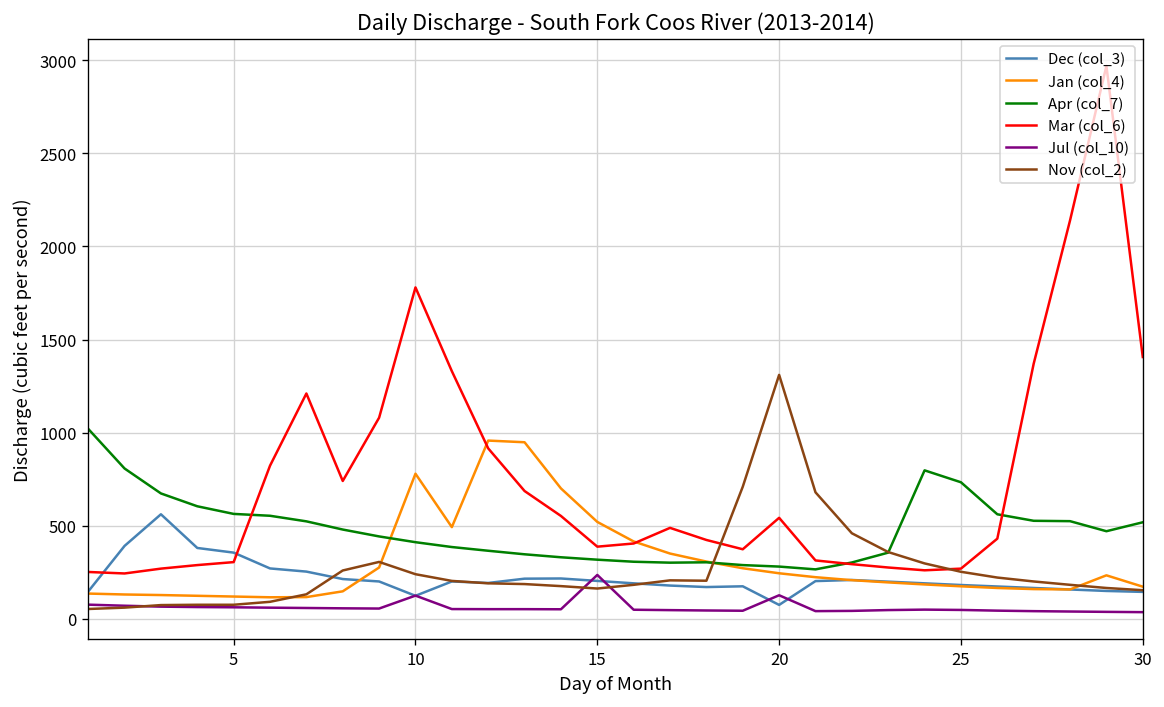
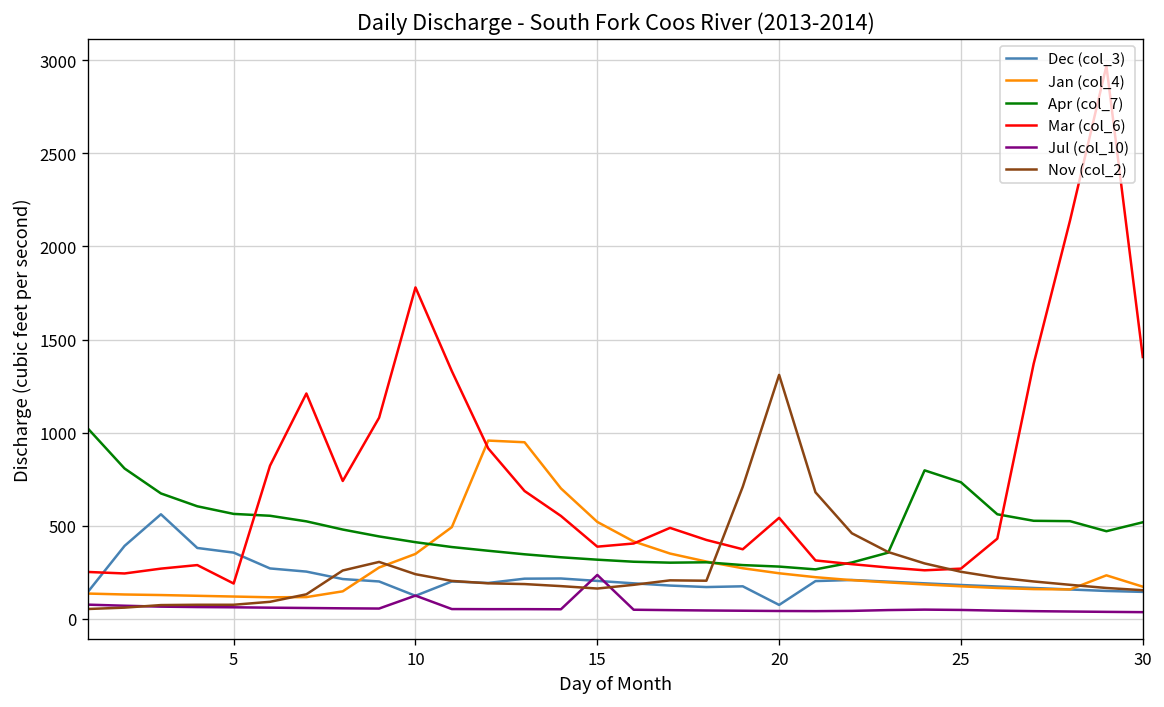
  {
    "Dec (col_3)": {
      "5": 360,
      "15": 200,
      "20": 70
    },
    "Jan (col_4)": {
      "5": 120,
-     "10": 780,
+     "10": 350,
      "15": 520,
      "20": 240,
      "30": 170
    },
    "Apr (col_7)": {
      "5": 560,
      "10": 410,
      "15": 320,
      "20": 280,
      "25": 730,
      "30": 520
    },
    "Mar (col_6)": {
-     "5": 300,
+     "5": 190,
      "10": 1780,
      "15": 390,
      "20": 540,
      "25": 270,
      "30": 1410
    },
    "Jul (col_10)": {
      "15": 240,
-     "20": 130,
+     "20": 40,
      "25": 50,
      "30": 40
    },
    "Nov (col_2)": {
      "10": 240,
      "15": 160,
      "20": 1310,
      "25": 250
    }
  }
